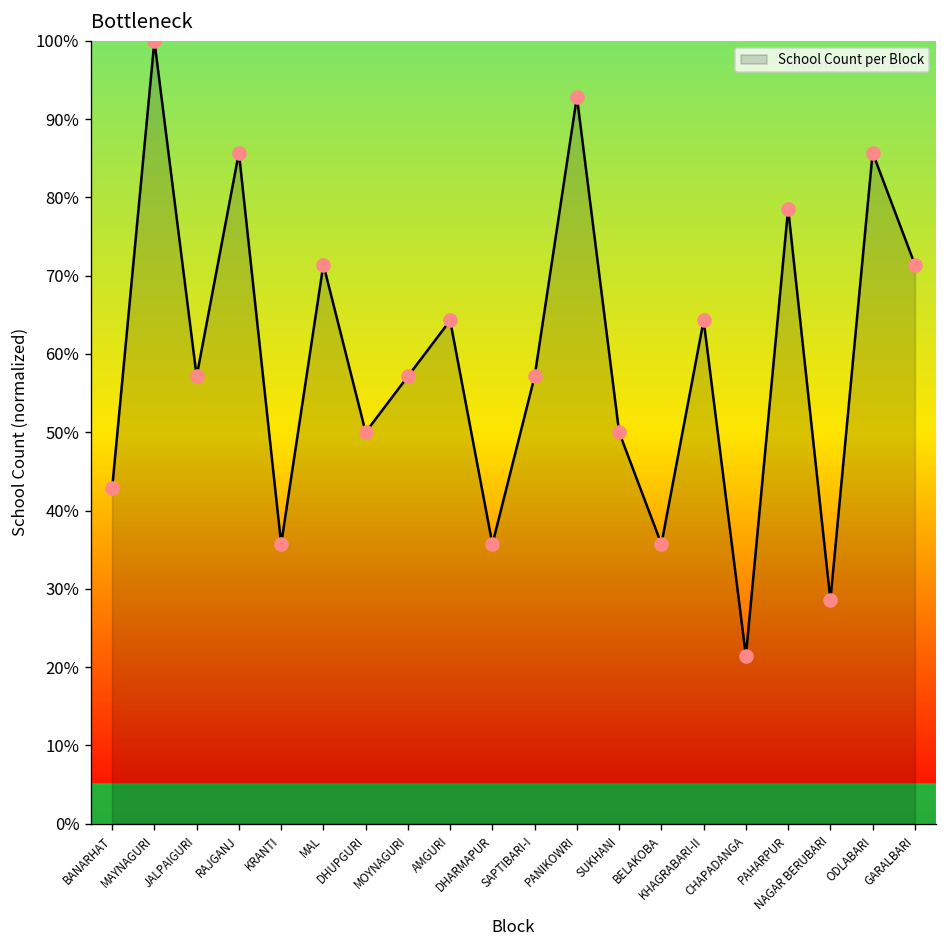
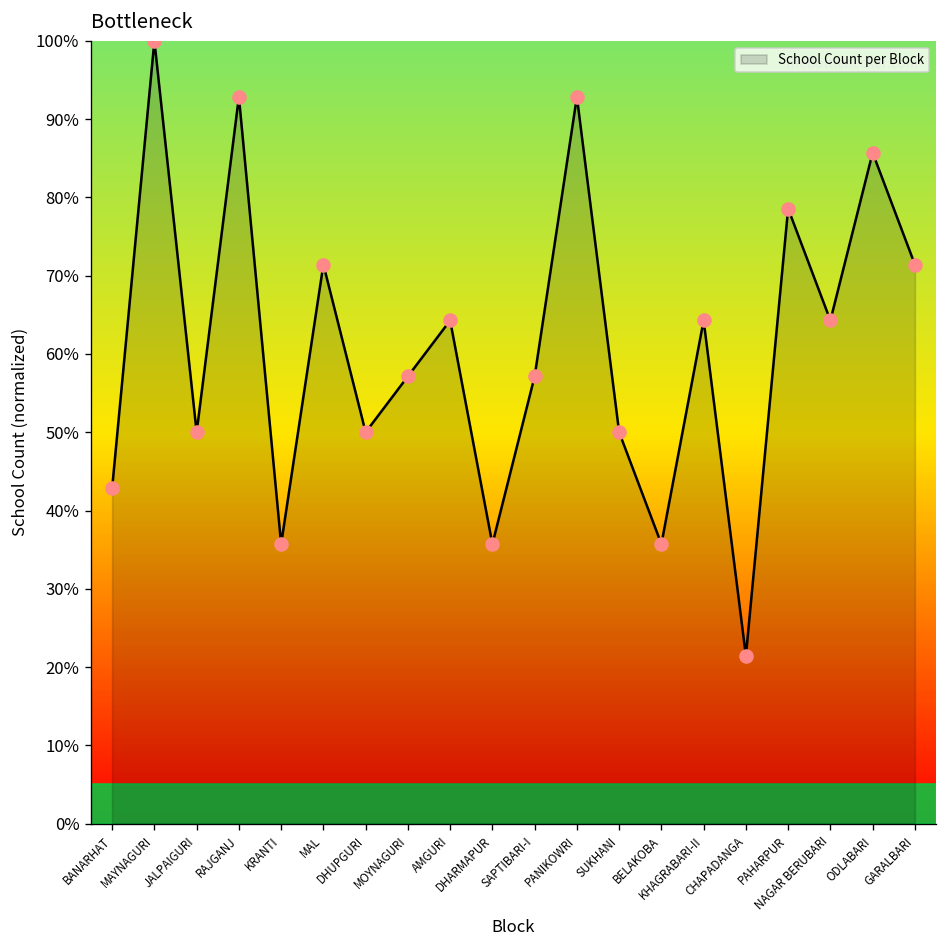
  {
    "BANARHAT": "43%",
    "MAYNAGURI": "100%",
-   "JALPAIGURI": "57%",
-   "RAJGANJ": "86%",
+   "JALPAIGURI": "50%",
+   "RAJGANJ": "93%",
    "KRANTI": "36%",
    "MAL": "71%",
    "DHUPGURI": "50%",
    "MOYNAGURI": "57%",
    "AMGURI": "64%",
    "DHARMAPUR": "36%",
    "SAPTIBARI-I": "57%",
    "PANIKOWRI": "93%",
    "SUKHANI": "50%",
    "BELAKOBA": "36%",
    "KHAGRABARI-II": "64%",
    "CHAPADANGA": "21%",
    "PAHARPUR": "79%",
-   "NAGAR BERUBARI": "29%",
+   "NAGAR BERUBARI": "64%",
    "ODLABARI": "86%",
    "GARALBARI": "71%"
  }
